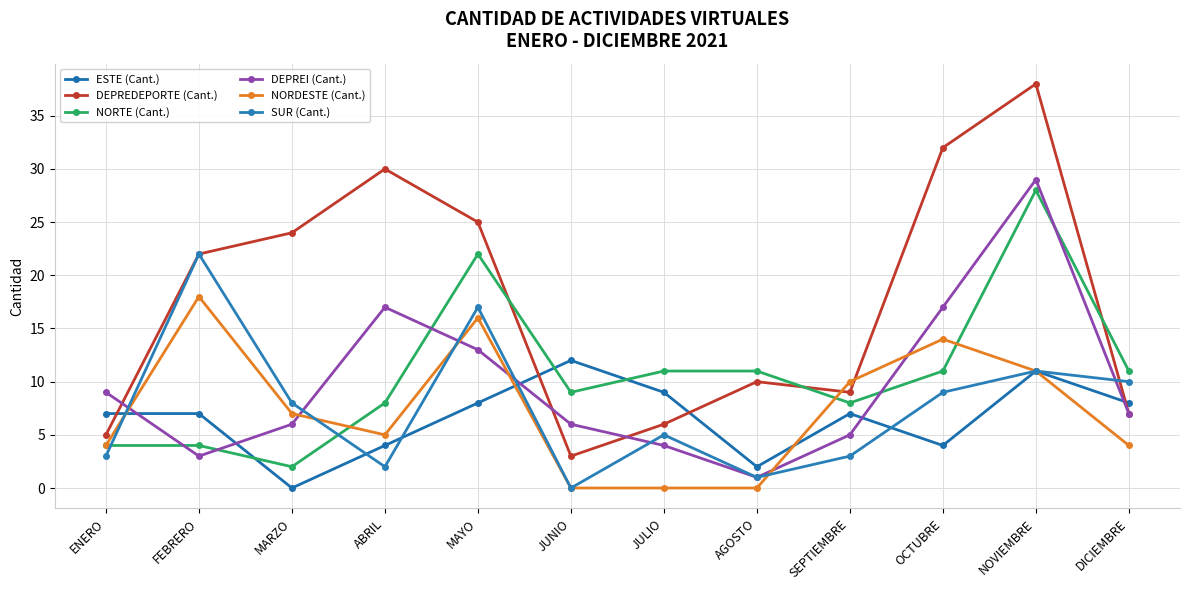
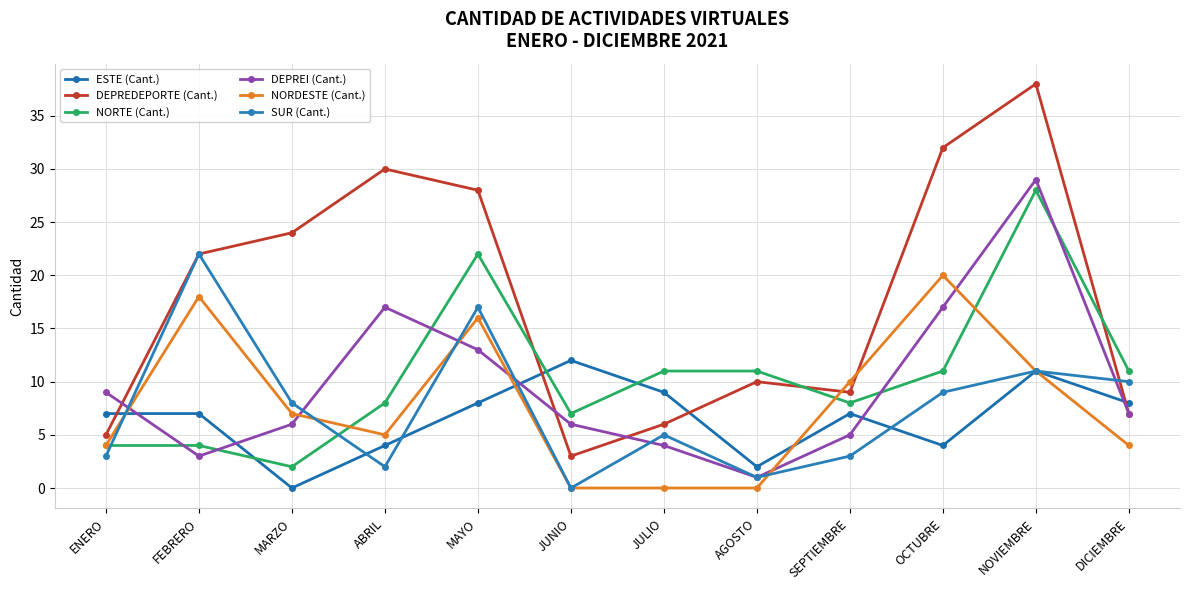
  {
    "DEPREDEPORTE (Cant.)": {
      "ENERO": 5,
      "MARZO": 24,
      "ABRIL": 30,
-     "MAYO": 25,
+     "MAYO": 28,
      "JUNIO": 3,
      "JULIO": 6,
      "AGOSTO": 10,
      "SEPTIEMBRE": 9,
      "OCTUBRE": 32,
      "NOVIEMBRE": 38
    },
    "NORTE (Cant.)": {
      "FEBRERO": 4,
      "MARZO": 2,
      "ABRIL": 8,
      "MAYO": 22,
-     "JUNIO": 9,
+     "JUNIO": 7,
      "JULIO": 11,
      "AGOSTO": 11,
      "SEPTIEMBRE": 8,
      "OCTUBRE": 11,
      "NOVIEMBRE": 28,
      "DICIEMBRE": 11
    },
    "DEPREI (Cant.)": {
      "ENERO": 9,
      "FEBRERO": 3,
      "MARZO": 6,
      "ABRIL": 17,
      "MAYO": 13,
      "JUNIO": 6,
      "JULIO": 4,
      "SEPTIEMBRE": 5,
      "OCTUBRE": 17,
      "NOVIEMBRE": 29
    },
    "NORDESTE (Cant.)": {
      "FEBRERO": 18,
      "MARZO": 7,
      "ABRIL": 5,
      "MAYO": 16,
      "JULIO": 0,
      "AGOSTO": 0,
      "SEPTIEMBRE": 10,
-     "OCTUBRE": 14,
+     "OCTUBRE": 20,
      "DICIEMBRE": 4
    }
  }
